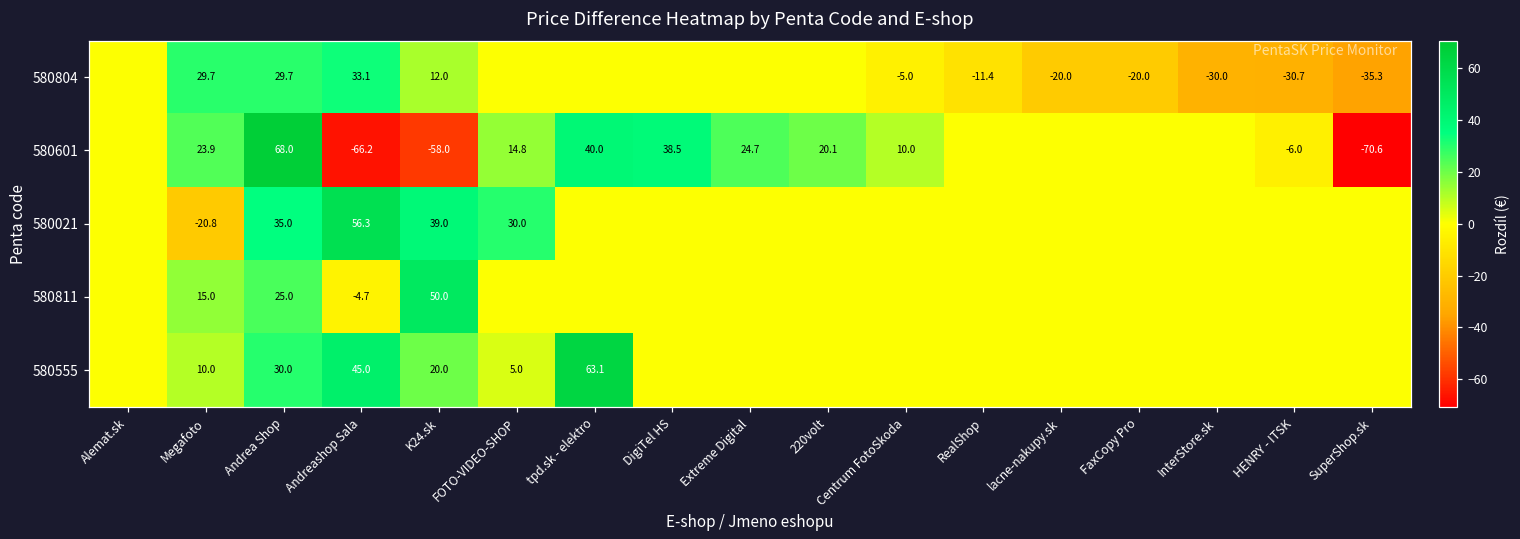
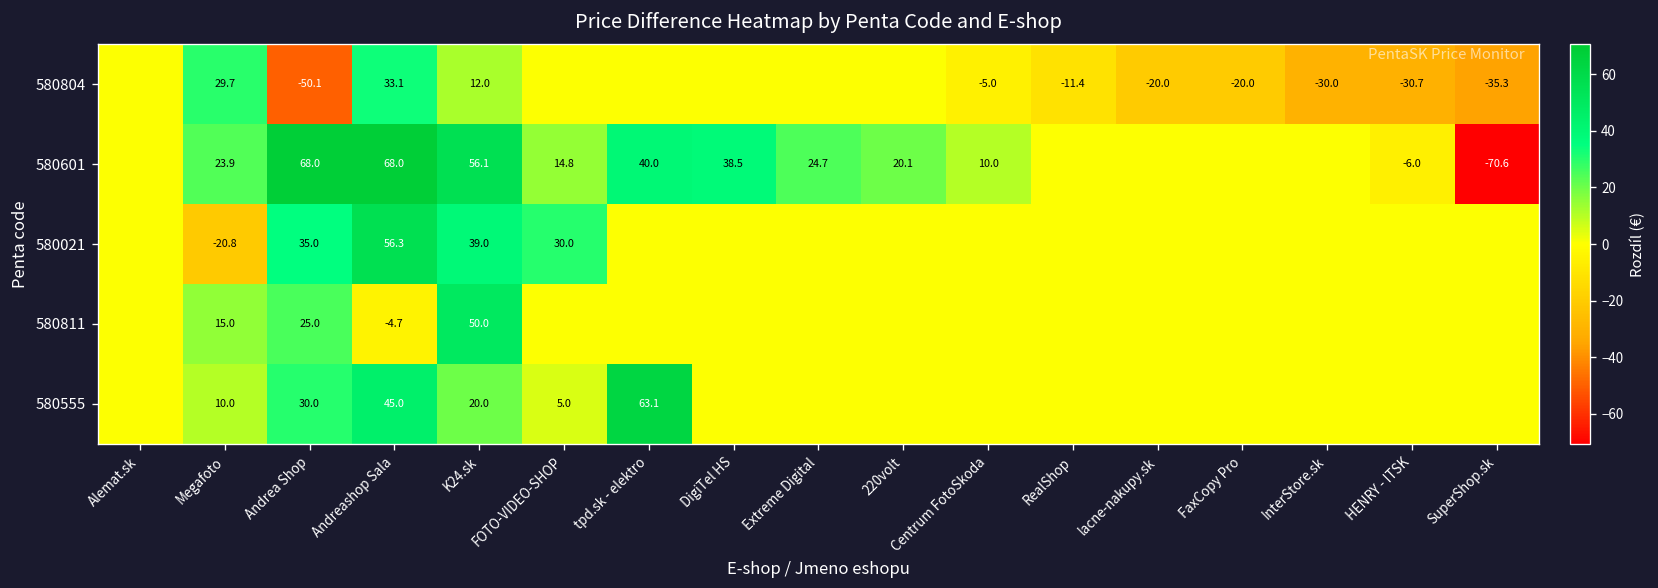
  {
    "580804": {
      "Megafoto": 29.7,
-     "Andrea Shop": 29.7,
+     "Andrea Shop": -50.1,
      "Andreashop Sala": 33.1,
      "K24.sk": 12.0,
      "Centrum FotoSkoda": -5.0,
      "RealShop": -11.4,
      "lacne-nakupy.sk": -20.0,
      "FaxCopy Pro": -20.0,
      "InterStore.sk": -30.0,
      "SuperShop.sk": -35.3
    },
    "580601": {
      "Megafoto": 23.9,
      "Andrea Shop": 68.0,
-     "Andreashop Sala": -66.2,
-     "K24.sk": -58.0,
+     "Andreashop Sala": 68.0,
+     "K24.sk": 56.1,
      "FOTO-VIDEO-SHOP": 14.8,
      "tpd.sk - elektro": 40.0,
      "DigiTel HS": 38.5,
      "Extreme Digital": 24.7,
      "220volt": 20.1,
      "Centrum FotoSkoda": 10.0,
      "HENRY - ITSK": -6.0,
      "SuperShop.sk": -70.6
    },
    "580021": {
      "Megafoto": -20.8,
      "Andrea Shop": 35.0,
      "Andreashop Sala": 56.3,
      "K24.sk": 39.0,
      "FOTO-VIDEO-SHOP": 30.0
    },
    "580811": {
      "Megafoto": 15.0,
      "Andrea Shop": 25.0,
      "Andreashop Sala": -4.7,
      "K24.sk": 50.0
    },
    "580555": {
      "Megafoto": 10.0,
      "Andrea Shop": 30.0,
      "Andreashop Sala": 45.0,
      "K24.sk": 20.0,
      "FOTO-VIDEO-SHOP": 5.0,
      "tpd.sk - elektro": 63.1
    }
  }
